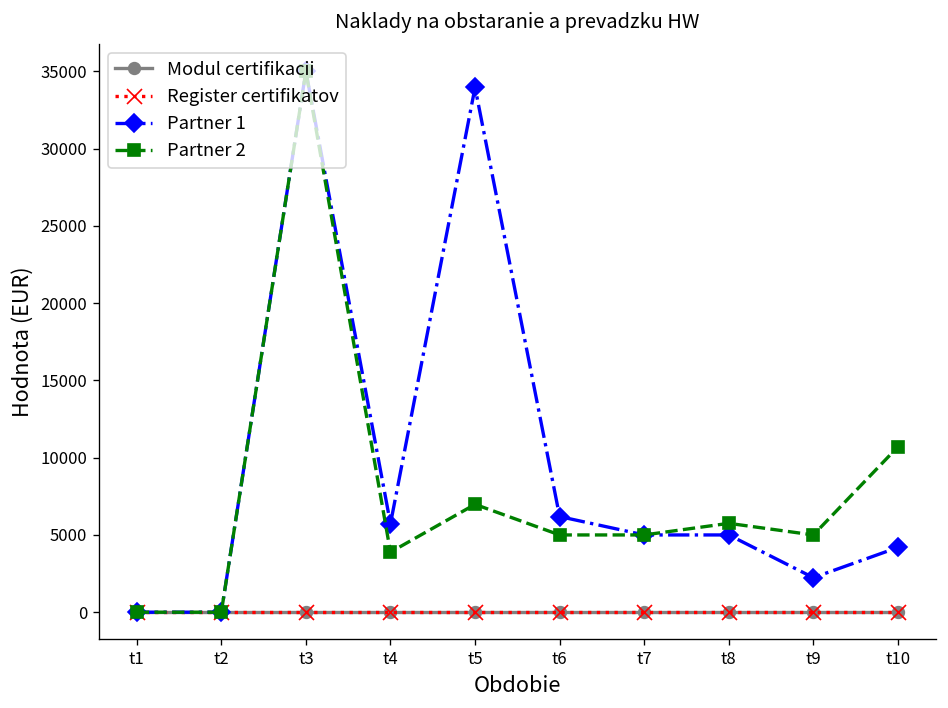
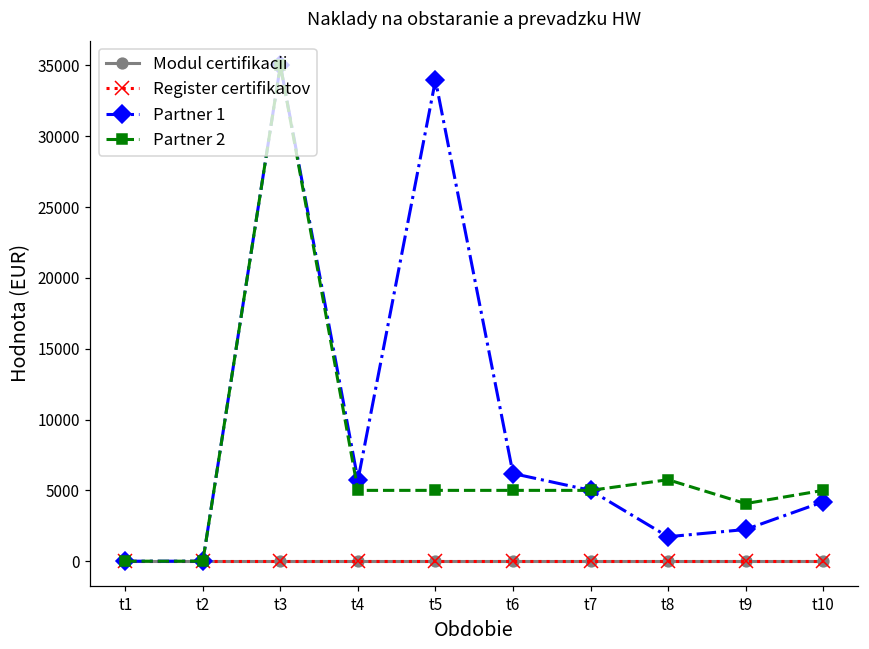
  {
    "Register certifikatov": {
      "t3": 0,
      "t4": 0,
      "t5": 0,
      "t6": 0,
      "t7": 0,
      "t8": 0,
      "t9": 0,
      "t10": 0
    },
    "Partner 1": {
      "t4": 5700,
      "t5": 34000,
      "t6": 6200,
-     "t8": 5000,
+     "t8": 1700,
      "t9": 2200,
      "t10": 4200
    },
    "Partner 2": {
-     "t4": 3900,
-     "t5": 7000,
+     "t4": 5000,
+     "t5": 5000,
      "t6": 5000,
      "t8": 5800,
-     "t9": 5000,
-     "t10": 10700
+     "t9": 4100,
+     "t10": 5000
    }
  }
